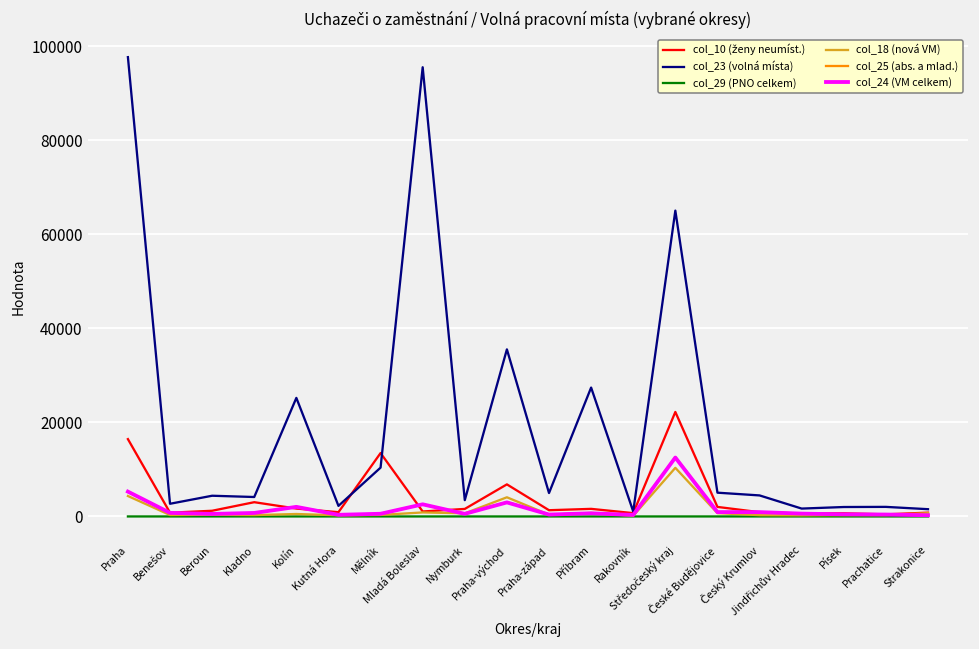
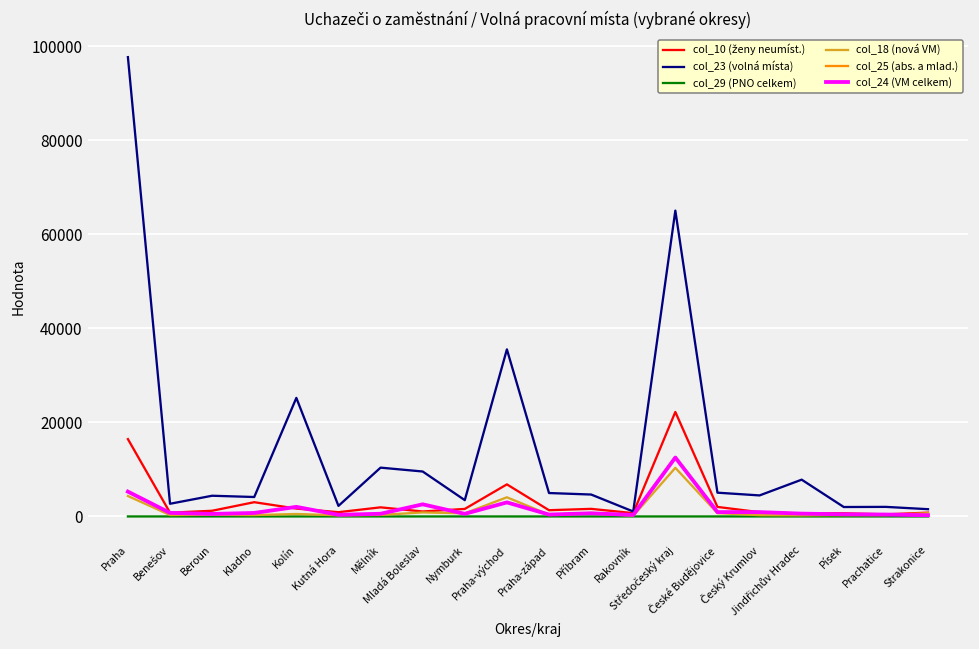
  {
    "col_10 (ženy neumíst.)": {
      "Praha": 16000,
      "Beroun": 1000,
      "Kladno": 3000,
-     "Mělník": 13000,
+     "Mělník": 2000,
      "Nymburk": 2000,
      "Praha-východ": 7000,
      "Praha-západ": 1000,
      "Příbram": 2000,
      "Středočeský kraj": 22000,
      "České Budějovice": 2000
    },
    "col_23 (volná místa)": {
      "Praha": 98000,
      "Benešov": 3000,
      "Beroun": 4000,
      "Kladno": 4000,
      "Kolín": 25000,
      "Kutná Hora": 2000,
      "Mělník": 10000,
-     "Mladá Boleslav": 96000,
+     "Mladá Boleslav": 10000,
      "Nymburk": 3000,
      "Praha-východ": 36000,
      "Praha-západ": 5000,
-     "Příbram": 27000,
+     "Příbram": 5000,
      "Středočeský kraj": 65000,
      "České Budějovice": 5000,
      "Český Krumlov": 4000,
-     "Jindřichův Hradec": 2000,
+     "Jindřichův Hradec": 8000,
      "Písek": 2000,
      "Prachatice": 2000,
      "Strakonice": 2000
    },
    "col_29 (PNO celkem)": {
      "Praha": 0,
      "Mladá Boleslav": 0,
      "Praha-východ": 0,
      "Příbram": 0,
      "Středočeský kraj": 0,
      "České Budějovice": 0
    }
  }
